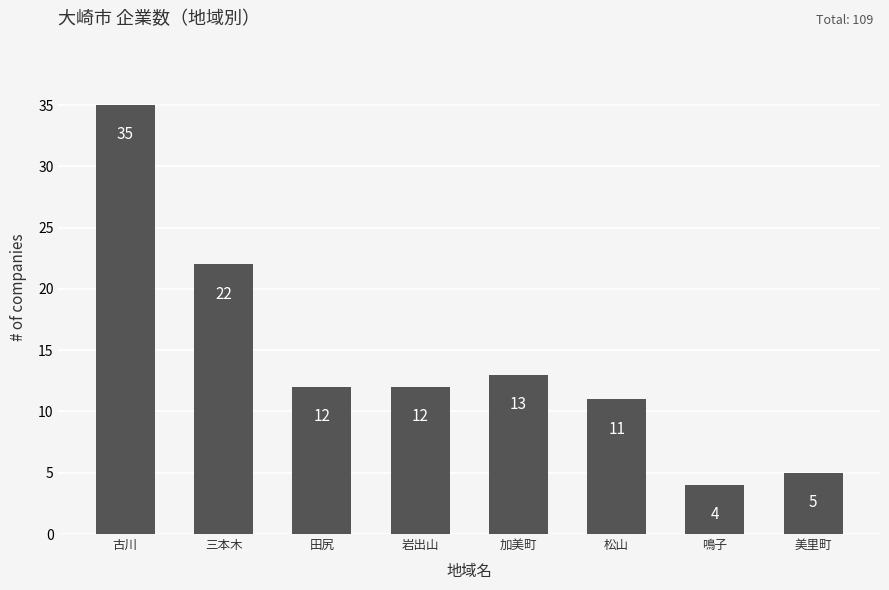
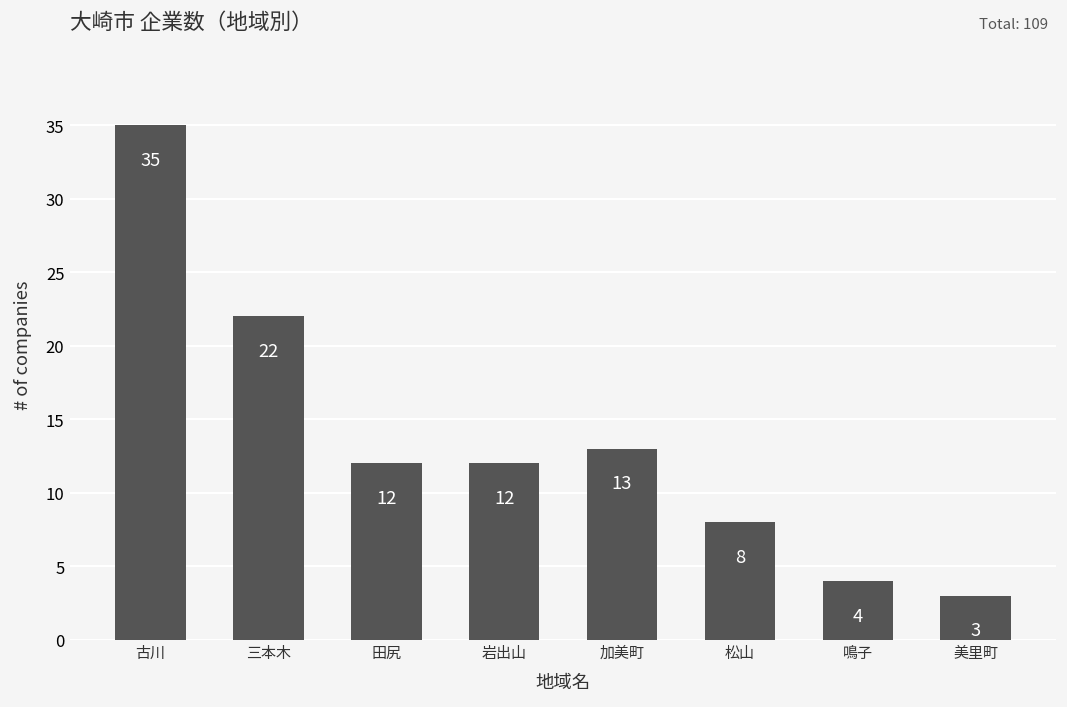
  {
    "古川": 35,
    "三本木": 22,
    "田尻": 12,
    "岩出山": 12,
    "加美町": 13,
-   "松山": 11,
+   "松山": 8,
    "鳴子": 4,
-   "美里町": 5
+   "美里町": 3
  }
